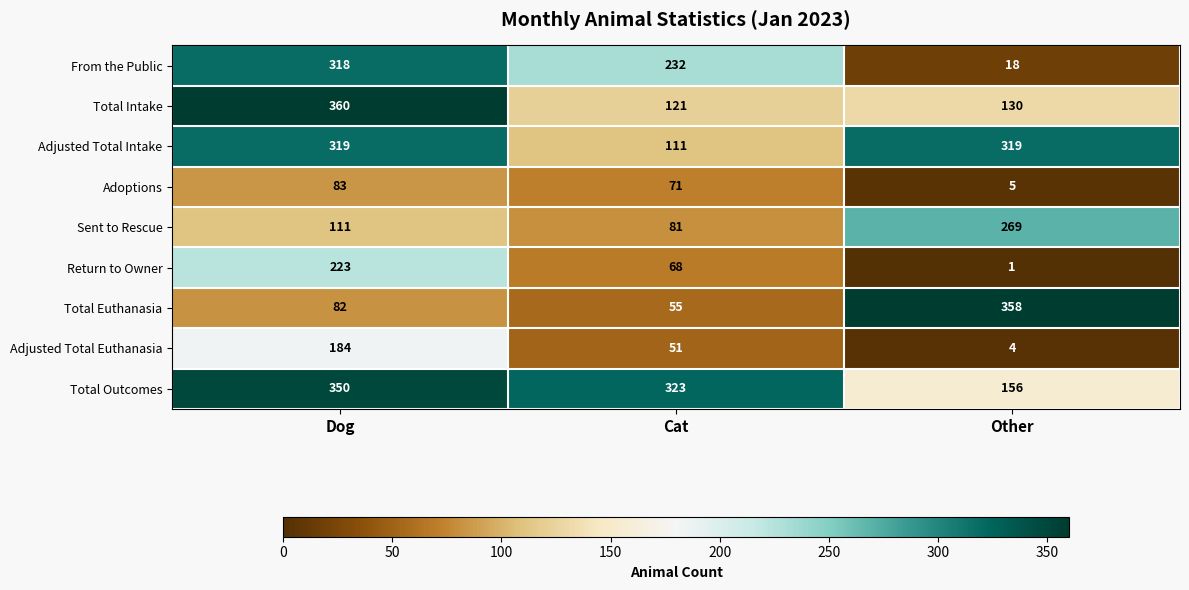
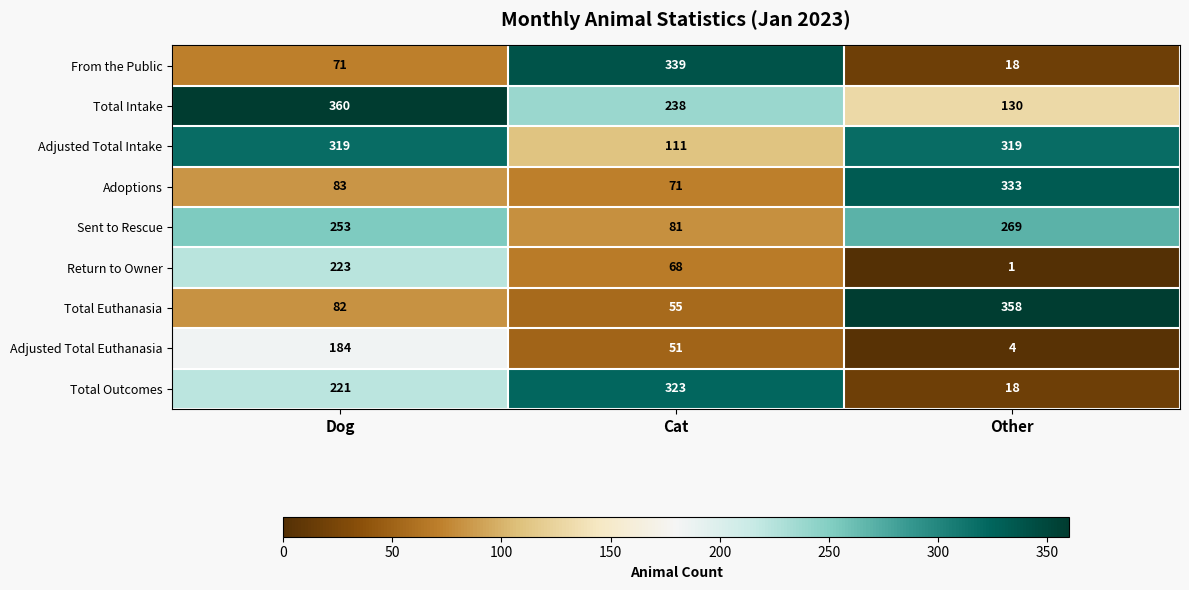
  {
    "From the Public": {
-     "Dog": 318,
-     "Cat": 232,
+     "Dog": 71,
+     "Cat": 339,
      "Other": 18
    },
    "Total Intake": {
      "Dog": 360,
-     "Cat": 121,
+     "Cat": 238,
      "Other": 130
    },
    "Adjusted Total Intake": {
      "Dog": 319,
      "Cat": 111,
      "Other": 319
    },
    "Adoptions": {
      "Dog": 83,
      "Cat": 71,
-     "Other": 5
+     "Other": 333
    },
    "Sent to Rescue": {
-     "Dog": 111,
+     "Dog": 253,
      "Cat": 81,
      "Other": 269
    },
    "Return to Owner": {
      "Dog": 223,
      "Cat": 68,
      "Other": 1
    },
    "Total Euthanasia": {
      "Dog": 82,
      "Cat": 55,
      "Other": 358
    },
    "Adjusted Total Euthanasia": {
      "Dog": 184,
      "Cat": 51,
      "Other": 4
    },
    "Total Outcomes": {
-     "Dog": 350,
+     "Dog": 221,
      "Cat": 323,
-     "Other": 156
+     "Other": 18
    }
  }
